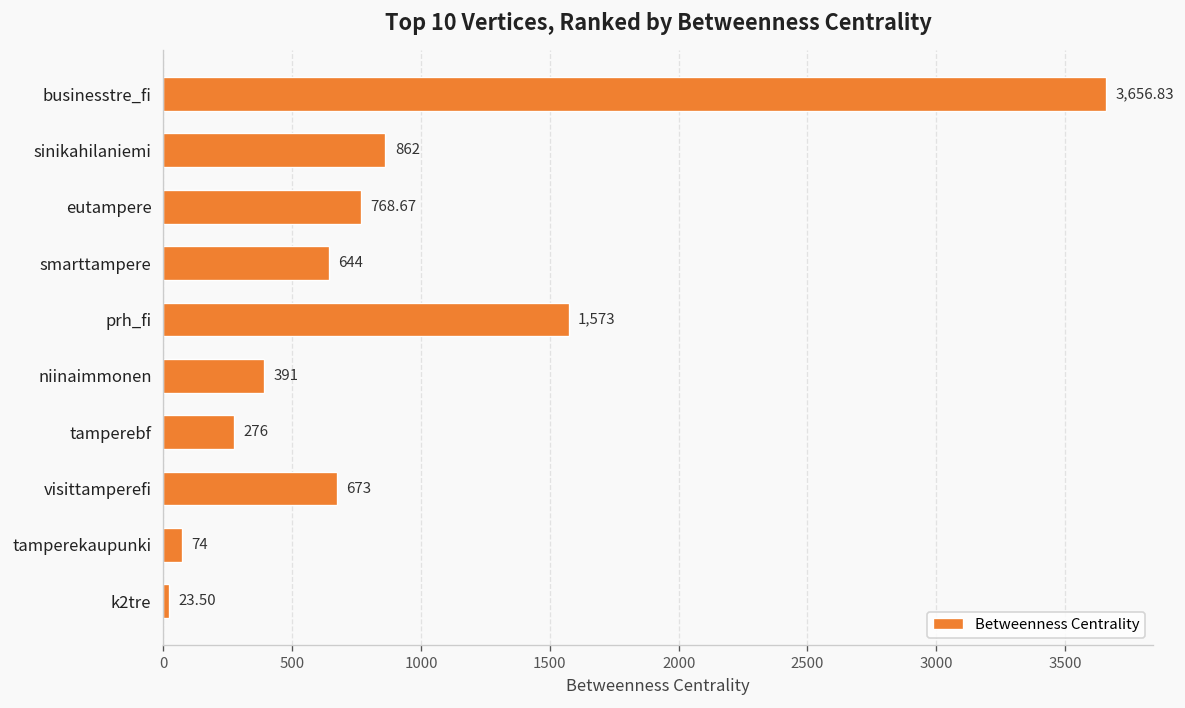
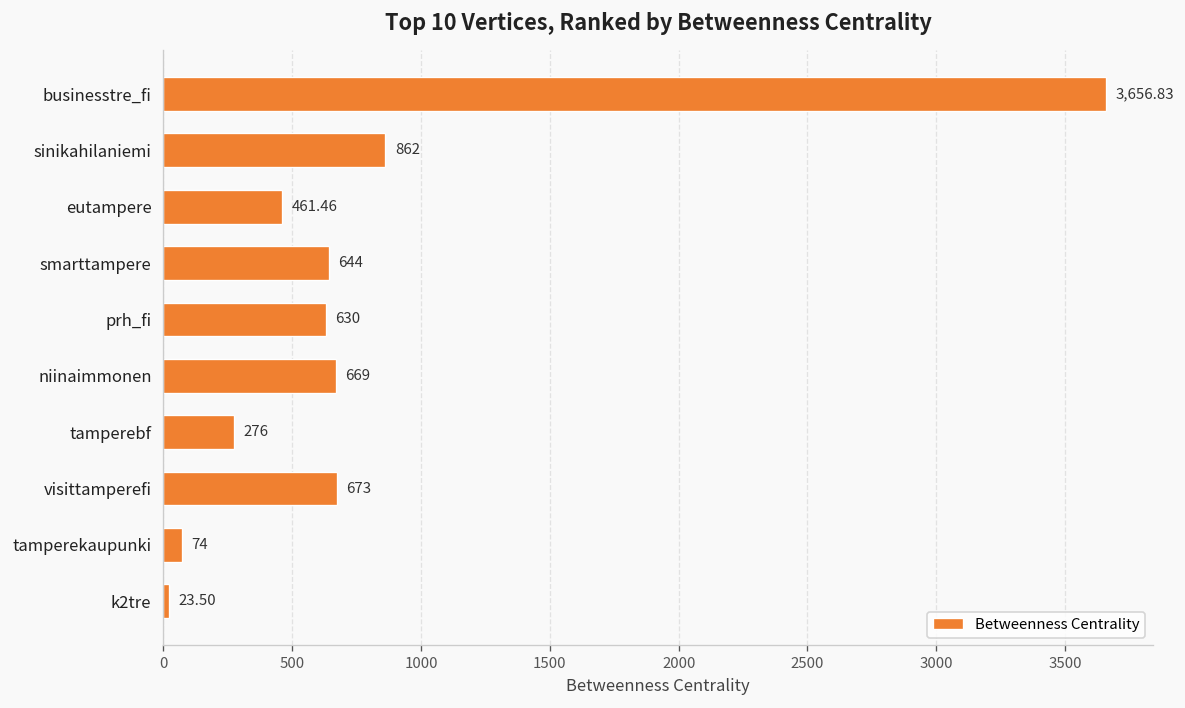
  {
    "businesstre_fi": "3,656.83",
    "sinikahilaniemi": "862",
-   "eutampere": "768.67",
+   "eutampere": "461.46",
    "smarttampere": "644",
-   "prh_fi": "1,573",
-   "niinaimmonen": "391",
+   "prh_fi": "630",
+   "niinaimmonen": "669",
    "tamperebf": "276",
    "visittamperefi": "673",
    "tamperekaupunki": "74",
    "k2tre": "23.50"
  }
